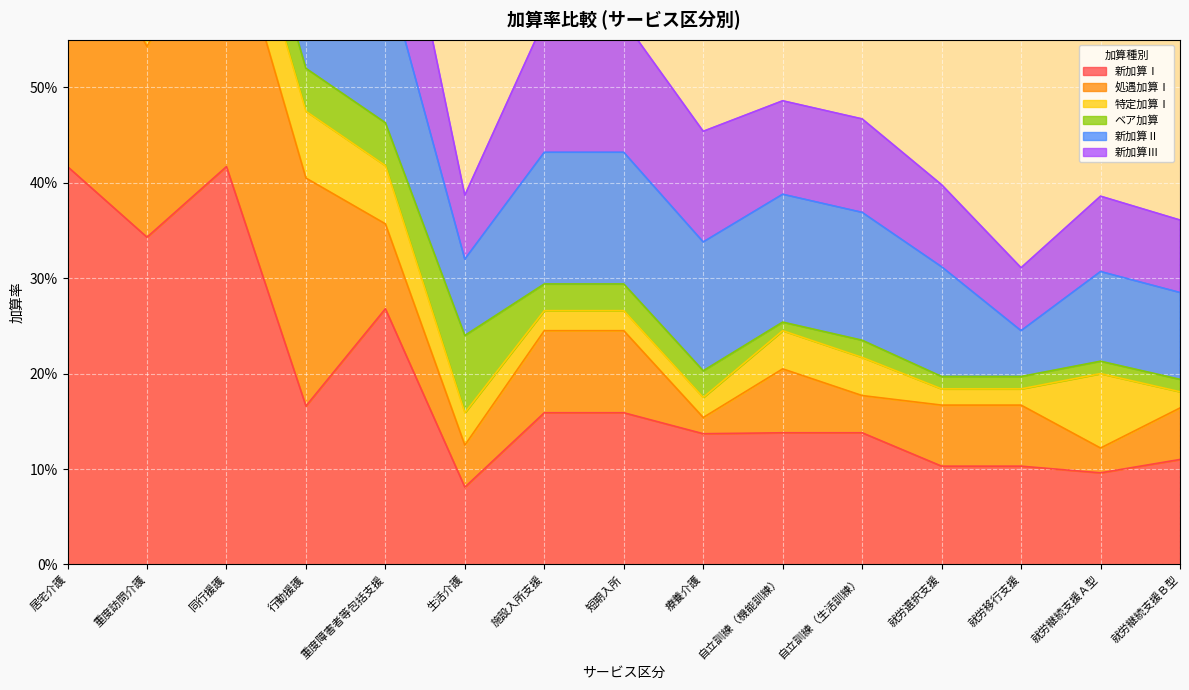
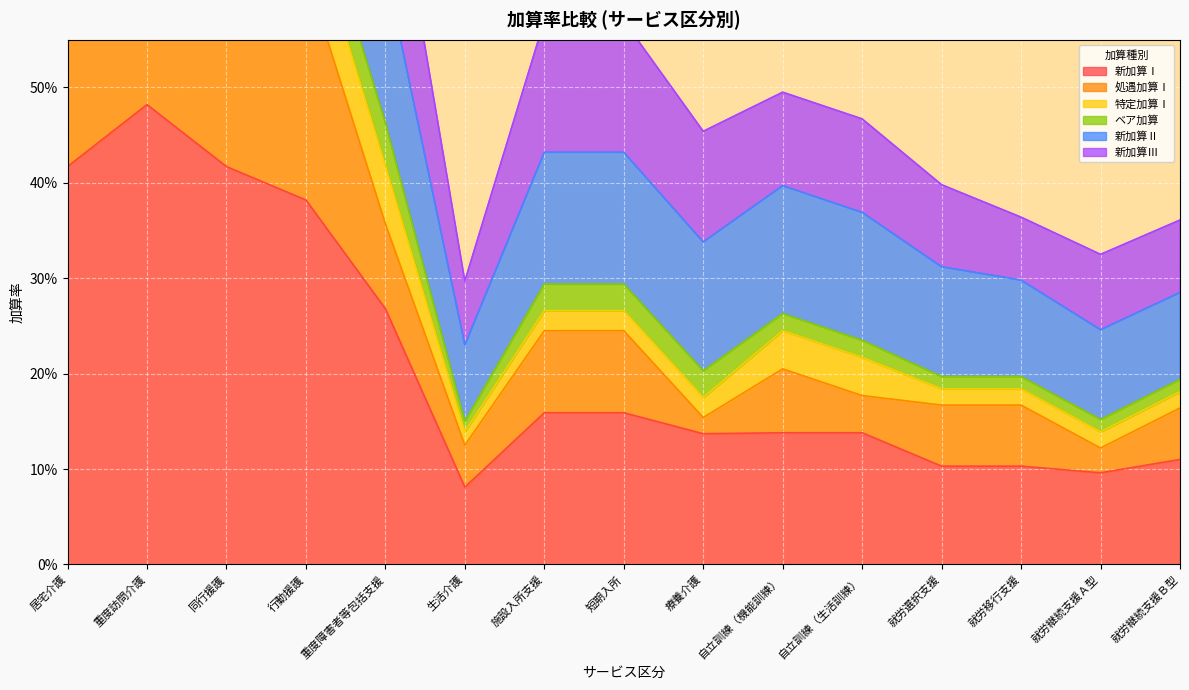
  {
    "新加算Ⅰ": {
      "居宅介護": "42%",
-     "重度訪問介護": "34%",
+     "重度訪問介護": "48%",
      "同行援護": "42%",
-     "行動援護": "17%",
+     "行動援護": "38%",
      "重度障害者等包括支援": "27%",
      "生活介護": "8%",
      "施設入所支援": "16%",
      "短期入所": "16%",
      "療養介護": "14%",
      "自立訓練（機能訓練）": "14%",
      "自立訓練（生活訓練）": "14%",
      "就労選択支援": "10%",
      "就労移行支援": "10%",
      "就労継続支援Ａ型": "10%",
      "就労継続支援Ｂ型": "11%"
    },
    "処遇加算Ⅰ": {
      "重度障害者等包括支援": "9%",
      "生活介護": "4%",
      "施設入所支援": "9%",
      "短期入所": "9%",
      "療養介護": "2%",
      "自立訓練（機能訓練）": "7%",
      "自立訓練（生活訓練）": "4%",
      "就労選択支援": "6%",
      "就労移行支援": "6%",
      "就労継続支援Ａ型": "3%",
      "就労継続支援Ｂ型": "5%"
    },
    "特定加算Ⅰ": {
      "重度障害者等包括支援": "6%",
-     "生活介護": "3%",
+     "生活介護": "1%",
      "施設入所支援": "2%",
      "短期入所": "2%",
      "療養介護": "2%",
      "自立訓練（機能訓練）": "4%",
      "自立訓練（生活訓練）": "4%",
      "就労選択支援": "2%",
      "就労移行支援": "2%",
-     "就労継続支援Ａ型": "8%",
+     "就労継続支援Ａ型": "2%",
      "就労継続支援Ｂ型": "2%"
    },
    "ベア加算": {
      "重度障害者等包括支援": "4%",
-     "生活介護": "8%",
+     "生活介護": "1%",
      "施設入所支援": "3%",
      "短期入所": "3%",
      "療養介護": "3%",
-     "自立訓練（機能訓練）": "1%",
+     "自立訓練（機能訓練）": "2%",
      "自立訓練（生活訓練）": "2%",
      "就労選択支援": "1%",
      "就労移行支援": "1%",
      "就労継続支援Ａ型": "1%",
      "就労継続支援Ｂ型": "1%"
    },
    "新加算Ⅱ": {
      "生活介護": "8%",
      "施設入所支援": "14%",
      "短期入所": "14%",
      "療養介護": "14%",
      "自立訓練（機能訓練）": "13%",
      "自立訓練（生活訓練）": "13%",
      "就労選択支援": "12%",
-     "就労移行支援": "5%",
+     "就労移行支援": "10%",
      "就労継続支援Ａ型": "9%",
      "就労継続支援Ｂ型": "9%"
    },
    "新加算Ⅲ": {
      "生活介護": "7%",
      "療養介護": "12%",
      "自立訓練（機能訓練）": "10%",
      "自立訓練（生活訓練）": "10%",
      "就労選択支援": "9%",
      "就労移行支援": "7%",
      "就労継続支援Ａ型": "8%",
      "就労継続支援Ｂ型": "8%"
    }
  }
